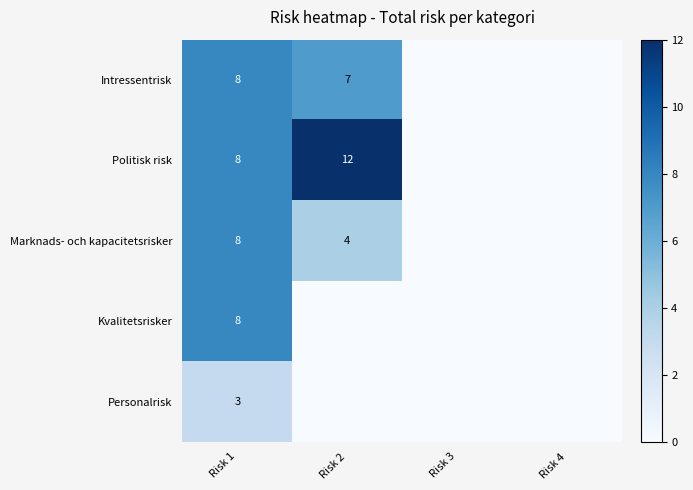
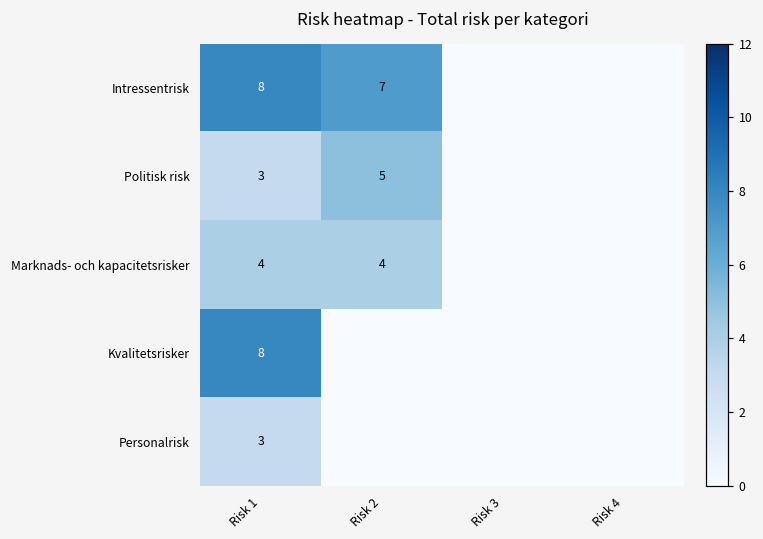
  {
    "Intressentrisk": {
      "Risk 1": 8,
      "Risk 2": 7
    },
    "Politisk risk": {
-     "Risk 1": 8,
-     "Risk 2": 12
+     "Risk 1": 3,
+     "Risk 2": 5
    },
    "Marknads- och kapacitetsrisker": {
-     "Risk 1": 8,
+     "Risk 1": 4,
      "Risk 2": 4
    },
    "Kvalitetsrisker": {
      "Risk 1": 8
    },
    "Personalrisk": {
      "Risk 1": 3
    }
  }
